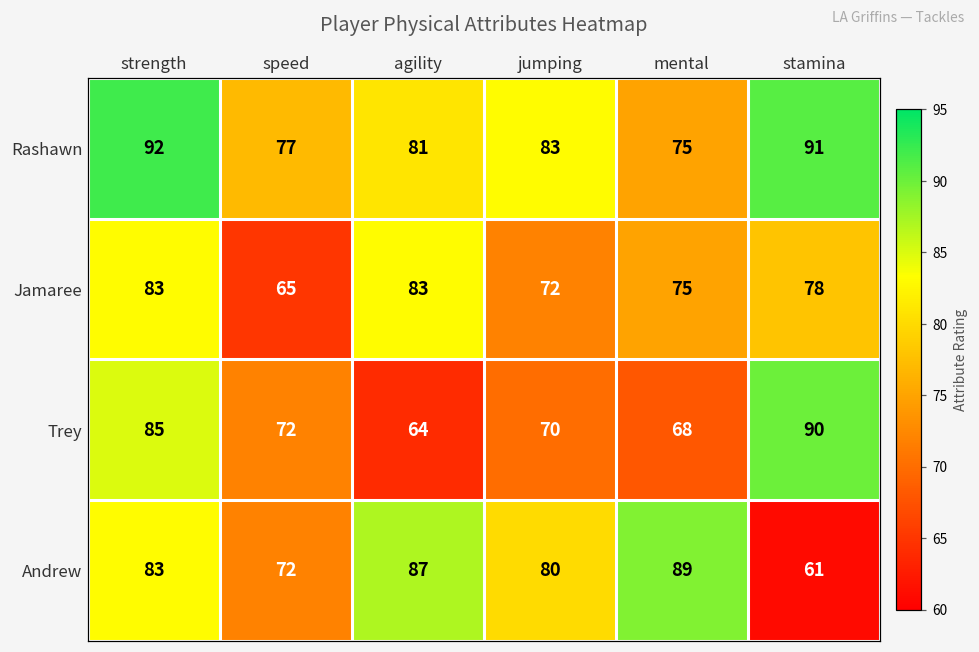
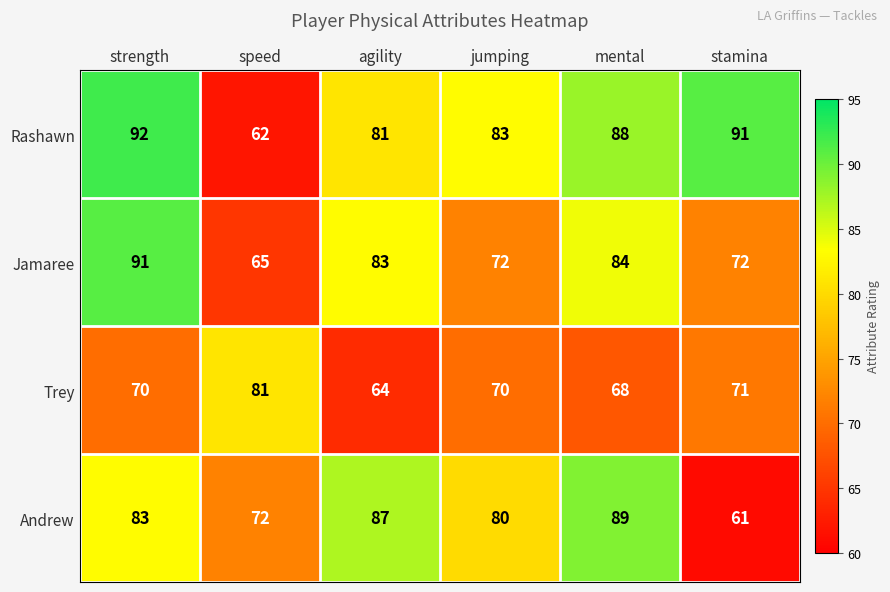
  {
    "Rashawn": {
      "strength": 92,
-     "speed": 77,
+     "speed": 62,
      "agility": 81,
      "jumping": 83,
-     "mental": 75,
+     "mental": 88,
      "stamina": 91
    },
    "Jamaree": {
-     "strength": 83,
+     "strength": 91,
      "speed": 65,
      "agility": 83,
      "jumping": 72,
-     "mental": 75,
-     "stamina": 78
+     "mental": 84,
+     "stamina": 72
    },
    "Trey": {
-     "strength": 85,
-     "speed": 72,
+     "strength": 70,
+     "speed": 81,
      "agility": 64,
      "jumping": 70,
      "mental": 68,
-     "stamina": 90
+     "stamina": 71
    },
    "Andrew": {
      "strength": 83,
      "speed": 72,
      "agility": 87,
      "jumping": 80,
      "mental": 89,
      "stamina": 61
    }
  }
